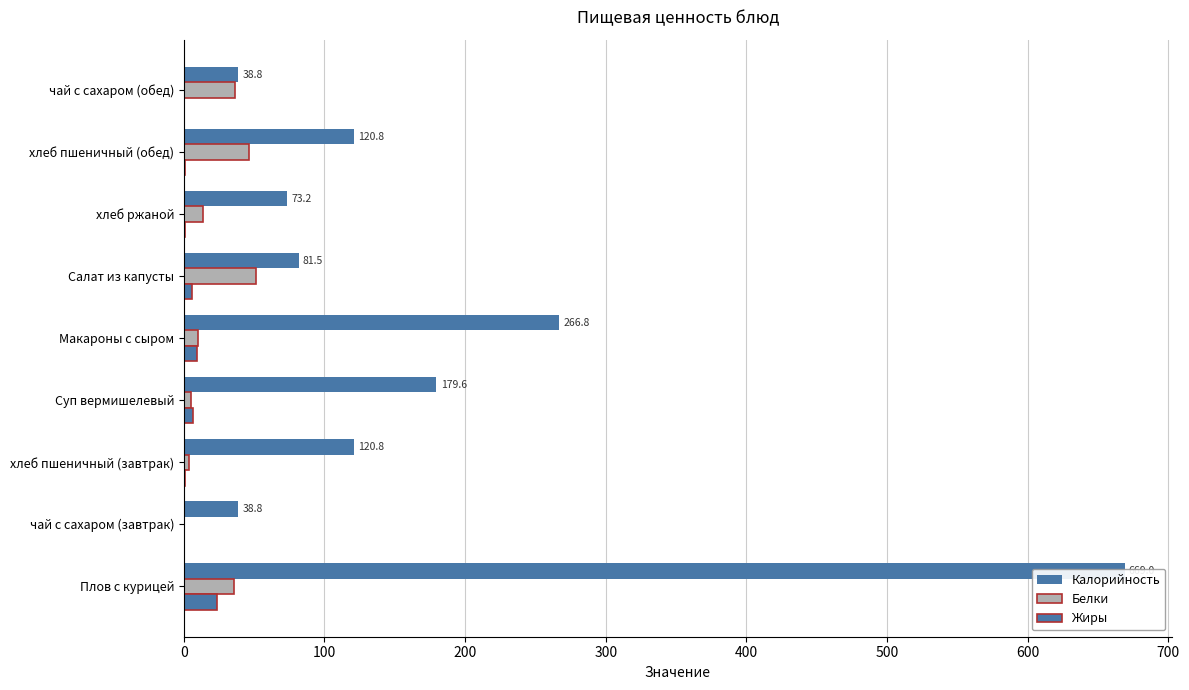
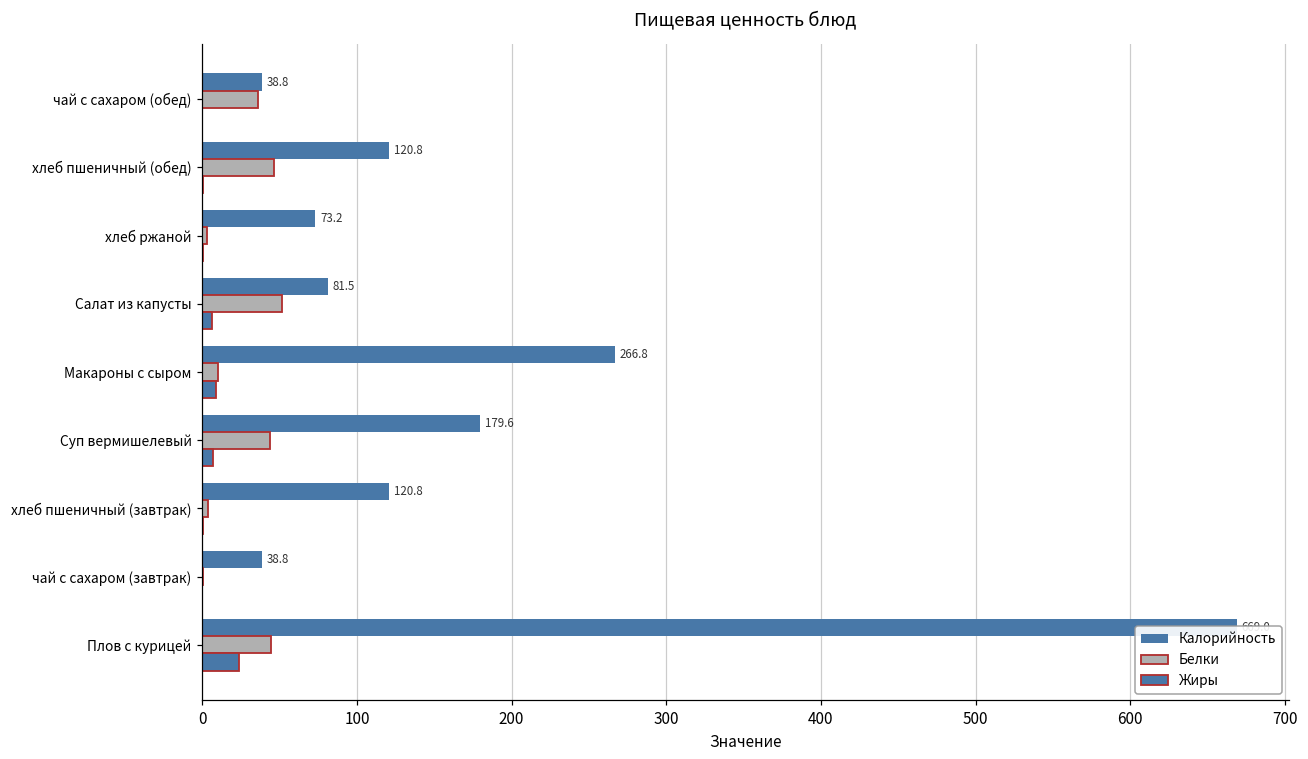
  {
    "Белки": {
      "чай с сахаром (обед)": 36,
      "хлеб пшеничный (обед)": 47,
-     "хлеб ржаной": 14,
+     "хлеб ржаной": 3,
      "Салат из капусты": 51,
      "Макароны с сыром": 10,
-     "Суп вермишелевый": 5,
+     "Суп вермишелевый": 44,
      "хлеб пшеничный (завтрак)": 4,
-     "Плов с курицей": 35
+     "Плов с курицей": 44
    }
  }
